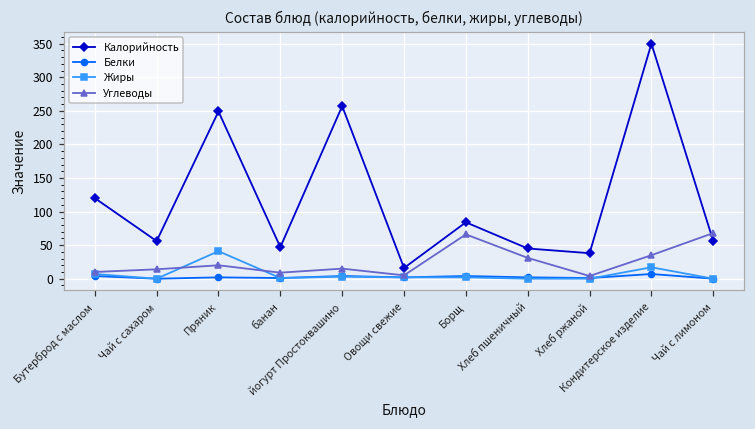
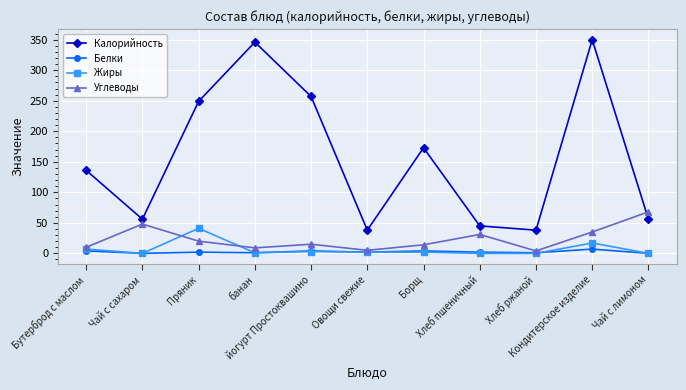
  {
    "Калорийность": {
-     "Бутерброд с маслом": 120,
+     "Бутерброд с маслом": 140,
      "Чай с сахаром": 60,
      "Пряник": 250,
-     "банан": 50,
+     "банан": 350,
      "йогурт Простоквашино": 260,
-     "Овощи свежие": 20,
-     "Борщ": 80,
+     "Овощи свежие": 40,
+     "Борщ": 170,
      "Хлеб пшеничный": 50,
      "Хлеб ржаной": 40,
      "Кондитерское изделие": 350,
      "Чай с лимоном": 60
    },
    "Белки": {
      "Пряник": 0,
      "Кондитерское изделие": 10
    },
    "Жиры": {
      "Пряник": 40,
      "Кондитерское изделие": 20
    },
    "Углеводы": {
-     "Чай с сахаром": 10,
+     "Чай с сахаром": 50,
      "Пряник": 20,
      "банан": 10,
      "йогурт Простоквашино": 20,
-     "Борщ": 70,
+     "Борщ": 10,
      "Хлеб пшеничный": 30,
      "Кондитерское изделие": 40,
      "Чай с лимоном": 70
    }
  }
